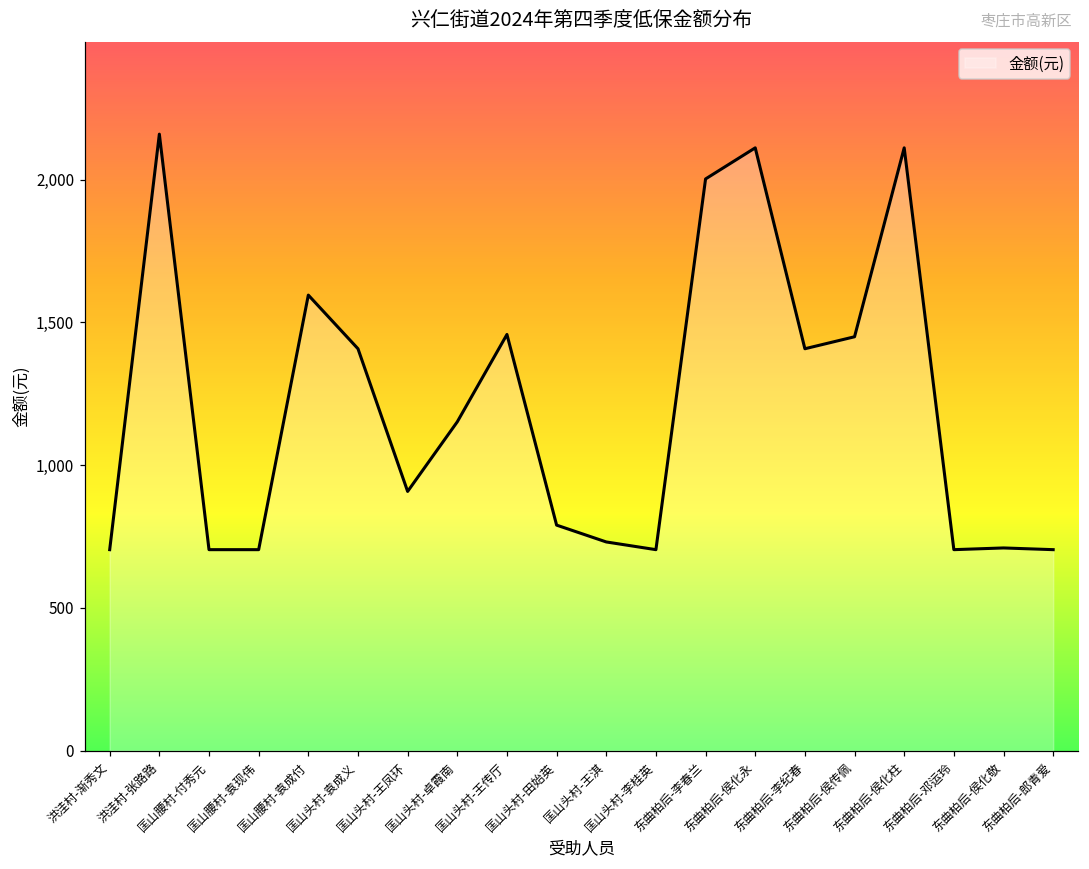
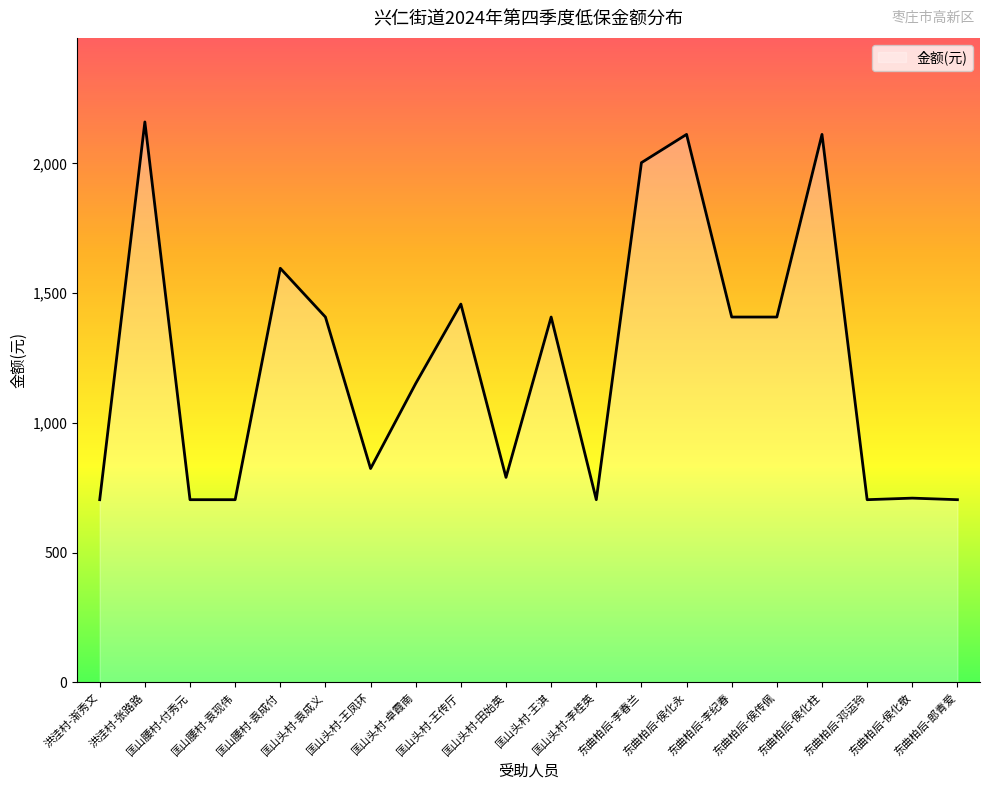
  {
    "洪洼村-渐秀文": "700",
    "洪洼村-张路路": "2,160",
    "匡山腰村-付秀元": "700",
    "匡山腰村-袁现伟": "700",
    "匡山腰村-袁成付": "1,600",
    "匡山头村-袁成义": "1,410",
-   "匡山头村-王凤环": "910",
+   "匡山头村-王凤环": "820",
    "匡山头村-卓霞南": "1,150",
    "匡山头村-王传厅": "1,460",
    "匡山头村-田始英": "790",
-   "匡山头村-王淇": "730",
+   "匡山头村-王淇": "1,410",
    "匡山头村-李桂英": "700",
    "东曲柏后-李春兰": "2,000",
    "东曲柏后-侯化永": "2,110",
    "东曲柏后-李纪春": "1,410",
-   "东曲柏后-侯传佩": "1,450",
+   "东曲柏后-侯传佩": "1,410",
    "东曲柏后-侯化柱": "2,110",
    "东曲柏后-邓运玲": "700",
    "东曲柏后-侯化敬": "710",
    "东曲柏后-郎青爱": "700"
  }
